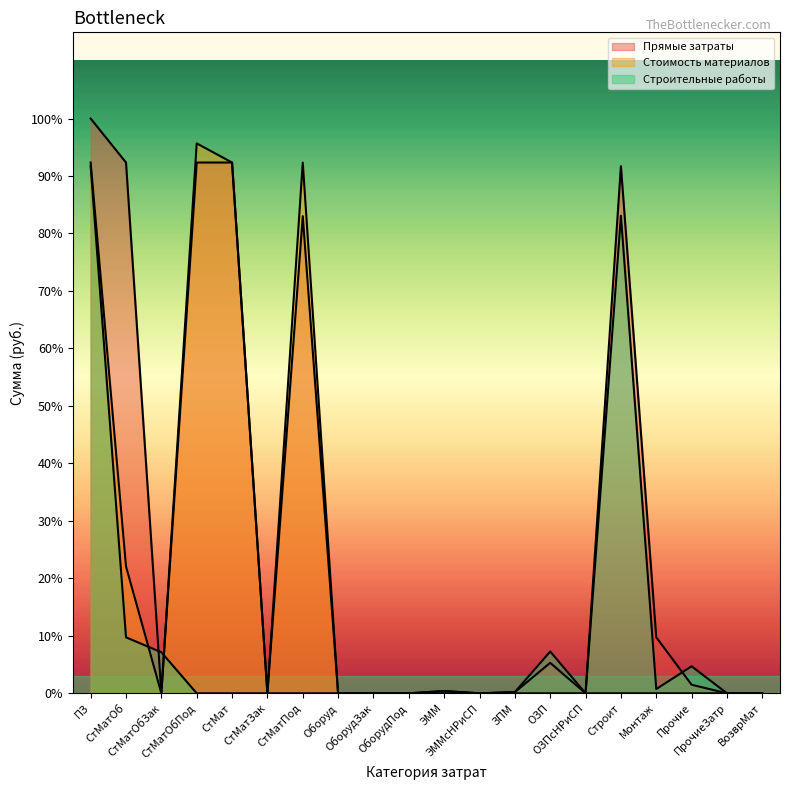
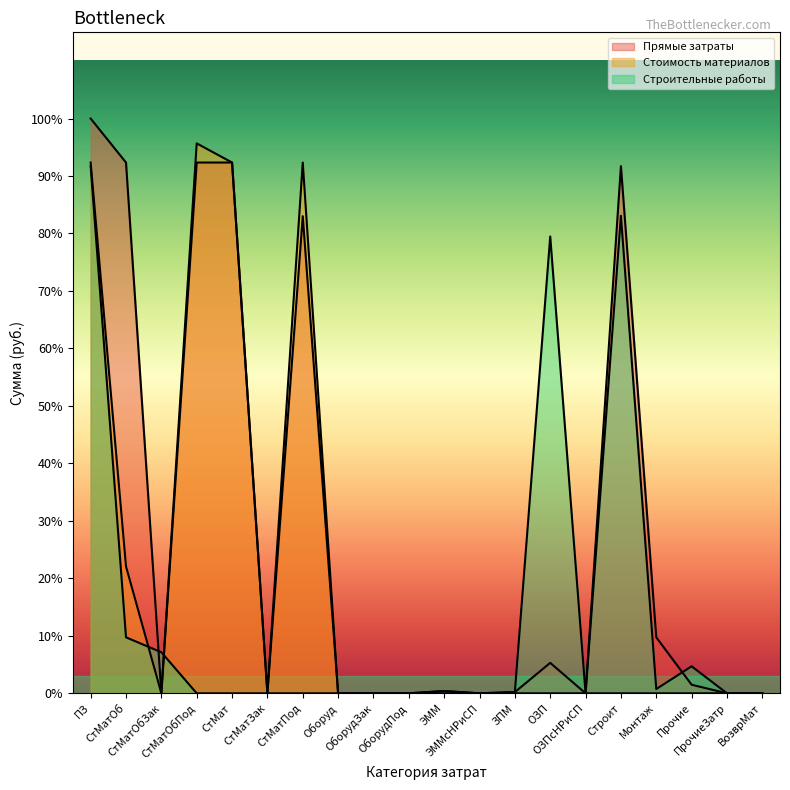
  {
    "Прямые затраты": {
      "ПЗ": "100%",
      "СтМатОб": "92%",
      "СтМатОбПод": "92%",
      "СтМатПод": "83%",
      "ОЗП": "5%",
      "Строит": "92%",
      "Монтаж": "10%"
    },
    "Стоимость материалов": {
      "ПЗ": "92%",
      "СтМатОб": "22%",
      "СтМатОбПод": "96%",
      "СтМатПод": "92%"
    },
    "Строительные работы": {
      "ПЗ": "92%",
      "СтМатОб": "10%",
      "СтМатОбЗак": "7%",
-     "ОЗП": "7%",
+     "ОЗП": "79%",
      "Строит": "83%",
      "Прочие": "5%"
    }
  }
